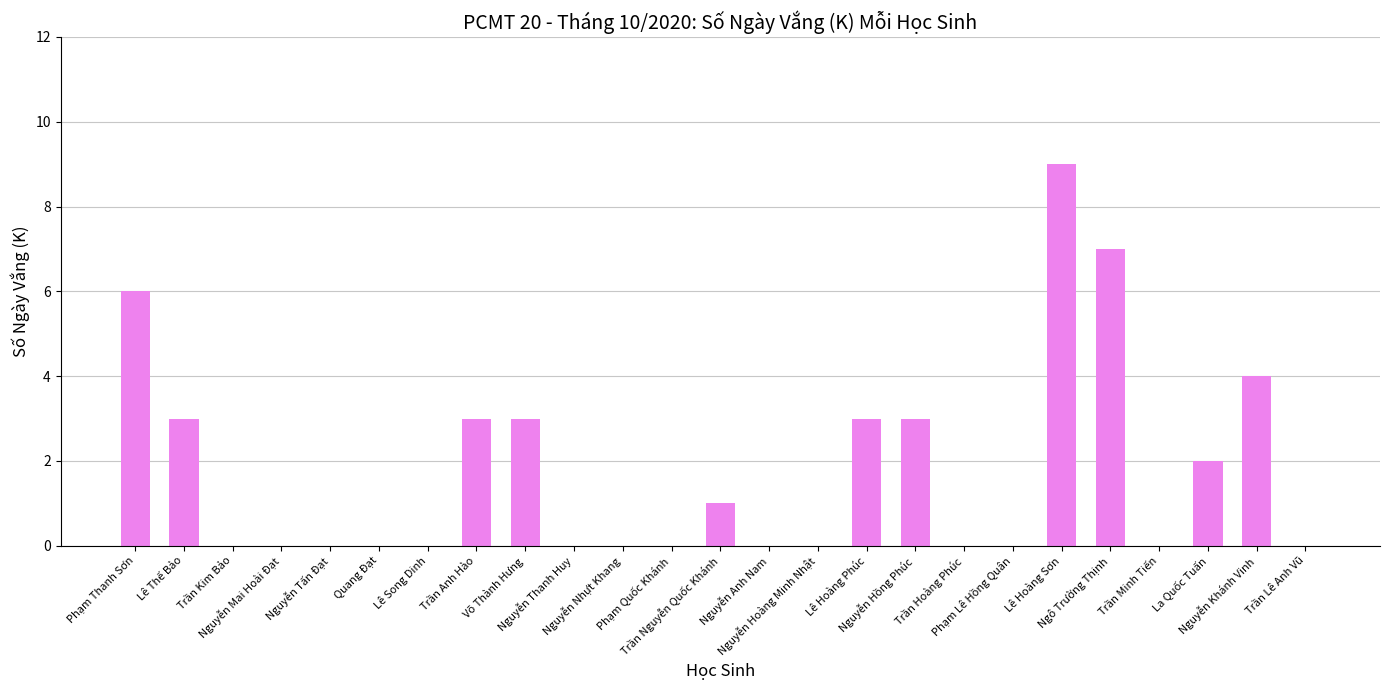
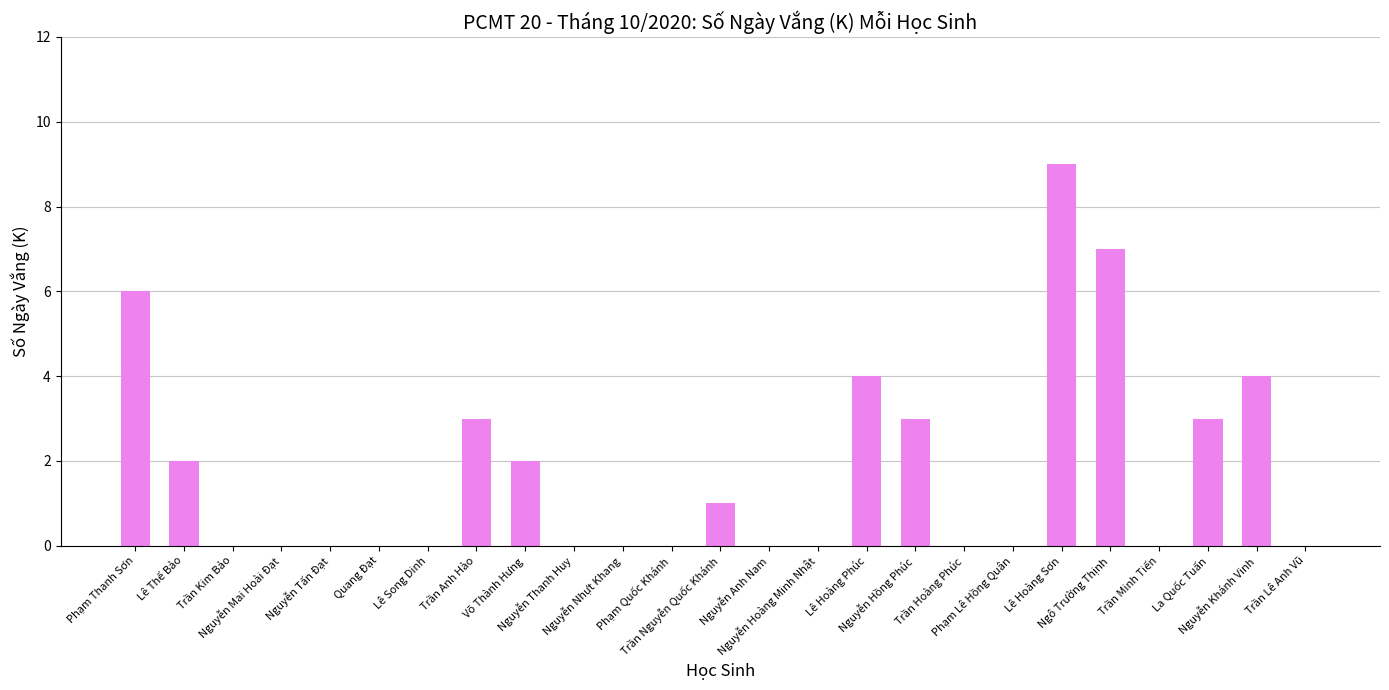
  {
    "Phạm Thanh Sơn": 6,
-   "Lê Thế Bảo": 3,
+   "Lê Thế Bảo": 2,
    "Trần Kim Bảo": 0,
    "Nguyễn Mai Hoài Đạt": 0,
    "Nguyễn Tấn Đạt": 0,
    "Quang Đạt": 0,
    "Lê Song Dinh": 0,
    "Trần Anh Hào": 3,
-   "Võ Thành Hưng": 3,
+   "Võ Thành Hưng": 2,
    "Nguyễn Thanh Huy": 0,
    "Nguyễn Nhựt Khang": 0,
    "Phạm Quốc Khánh": 0,
    "Trần Nguyễn Quốc Khánh": 1,
    "Nguyễn Anh Nam": 0,
    "Nguyễn Hoàng Minh Nhật": 0,
-   "Lê Hoàng Phúc": 3,
+   "Lê Hoàng Phúc": 4,
    "Nguyễn Hồng Phúc": 3,
    "Trần Hoàng Phúc": 0,
    "Phạm Lê Hồng Quân": 0,
    "Lê Hoàng Sơn": 9,
    "Ngô Trường Thịnh": 7,
    "Trần Minh Tiến": 0,
-   "La Quốc Tuấn": 2,
+   "La Quốc Tuấn": 3,
    "Nguyễn Khánh Vinh": 4,
    "Trần Lê Anh Vũ": 0
  }
